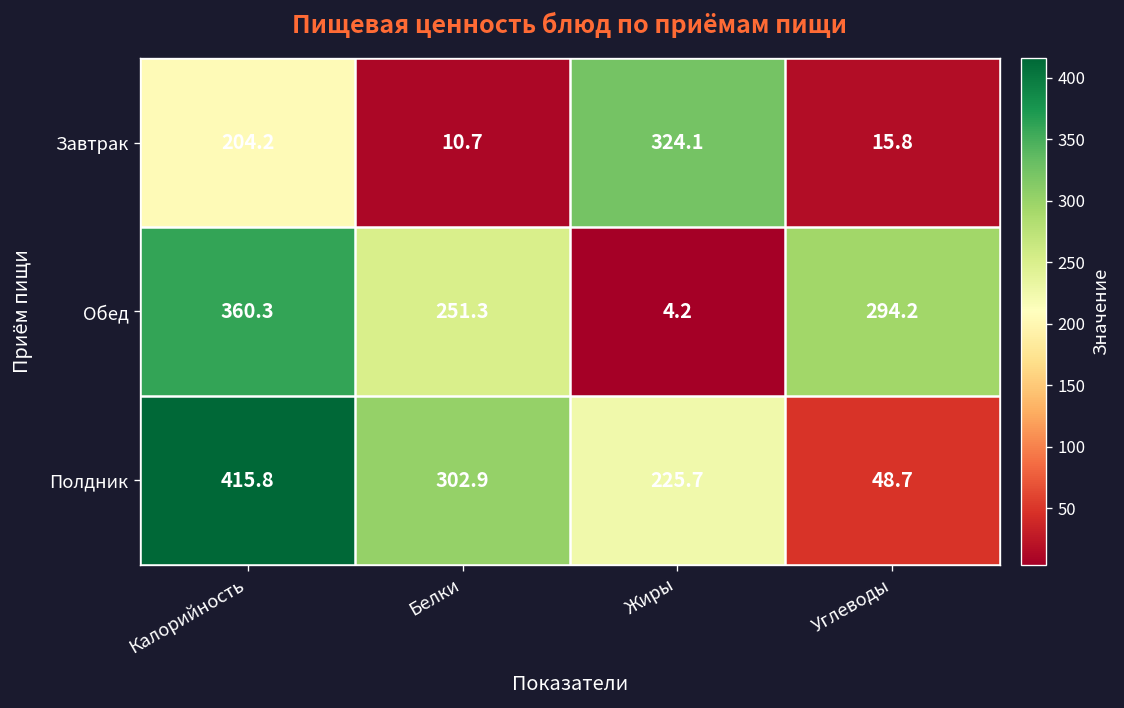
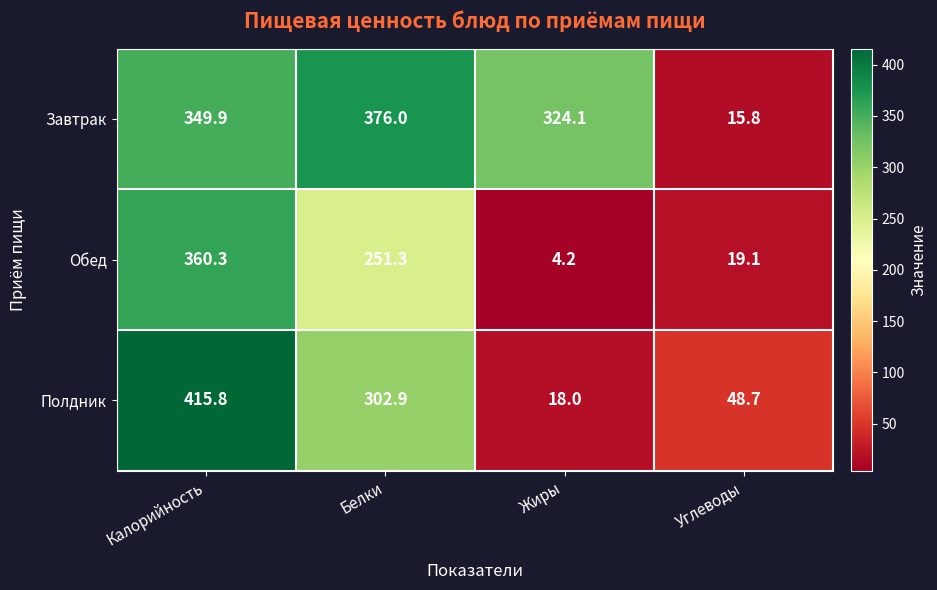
  {
    "Завтрак": {
-     "Калорийность": 204.2,
-     "Белки": 10.7,
+     "Калорийность": 349.9,
+     "Белки": 376.0,
      "Жиры": 324.1,
      "Углеводы": 15.8
    },
    "Обед": {
      "Калорийность": 360.3,
      "Белки": 251.3,
      "Жиры": 4.2,
-     "Углеводы": 294.2
+     "Углеводы": 19.1
    },
    "Полдник": {
      "Калорийность": 415.8,
      "Белки": 302.9,
-     "Жиры": 225.7,
+     "Жиры": 18.0,
      "Углеводы": 48.7
    }
  }
